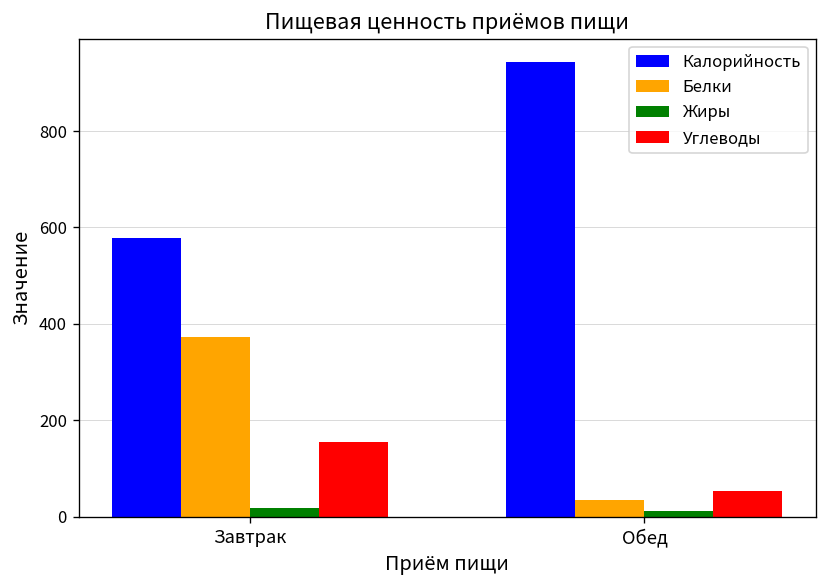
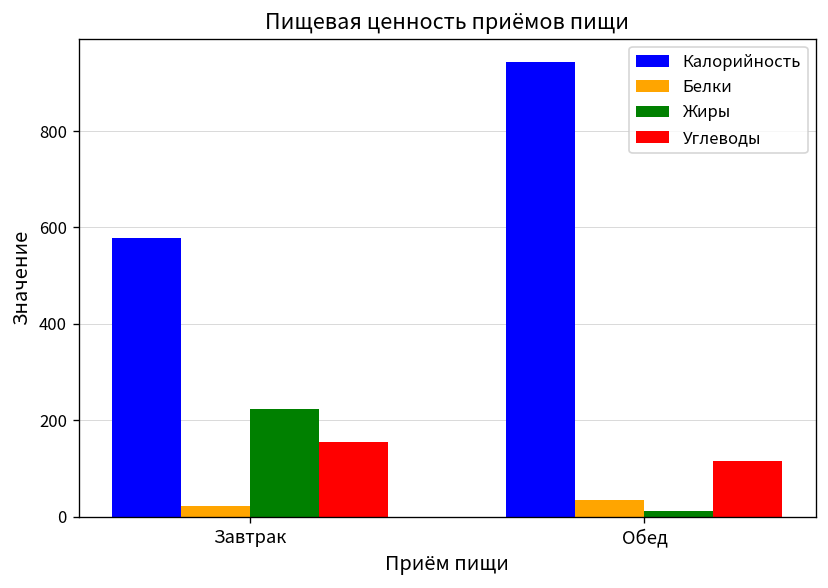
  {
    "Калорийность": {
      "Завтрак": 580,
      "Обед": 940
    },
    "Белки": {
-     "Завтрак": 370,
+     "Завтрак": 20,
      "Обед": 40
    },
    "Жиры": {
-     "Завтрак": 20,
+     "Завтрак": 220,
      "Обед": 10
    },
    "Углеводы": {
      "Завтрак": 160,
-     "Обед": 50
+     "Обед": 120
    }
  }
